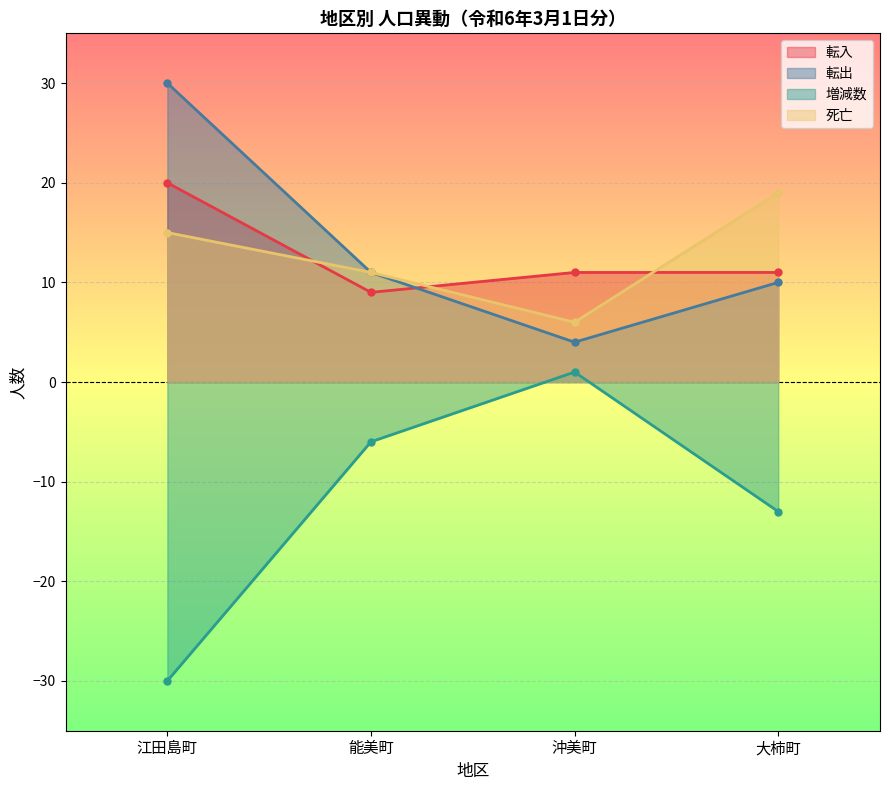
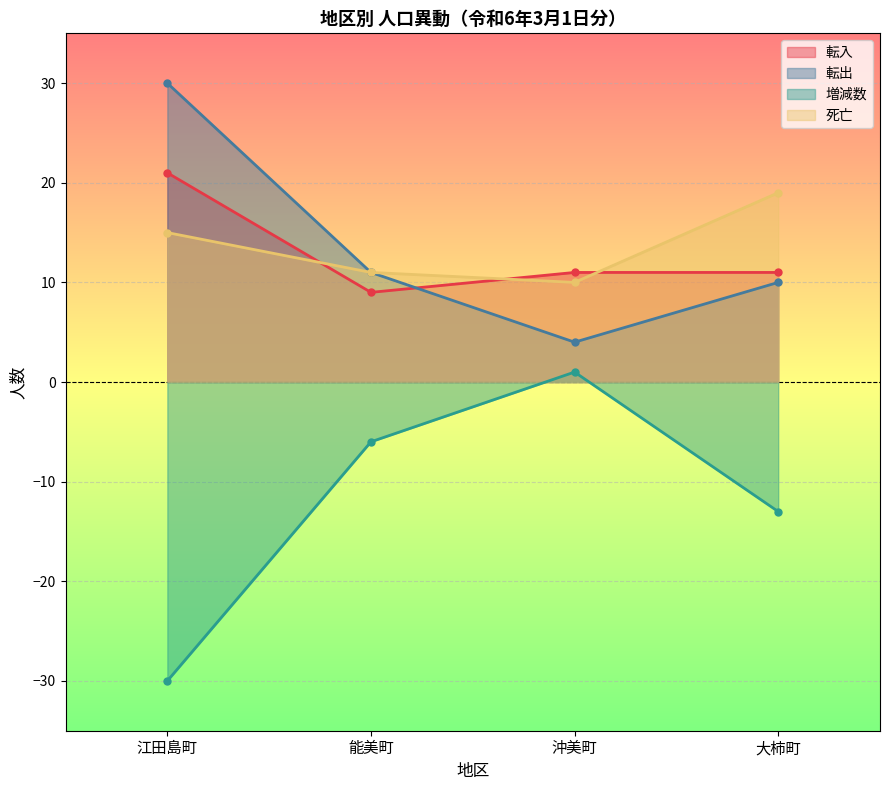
  {
    "転入": {
-     "江田島町": 20,
+     "江田島町": 21,
      "能美町": 9,
      "沖美町": 11,
      "大柿町": 11
    },
    "死亡": {
      "江田島町": 15,
-     "沖美町": 6,
+     "沖美町": 10,
      "大柿町": 19
    }
  }
